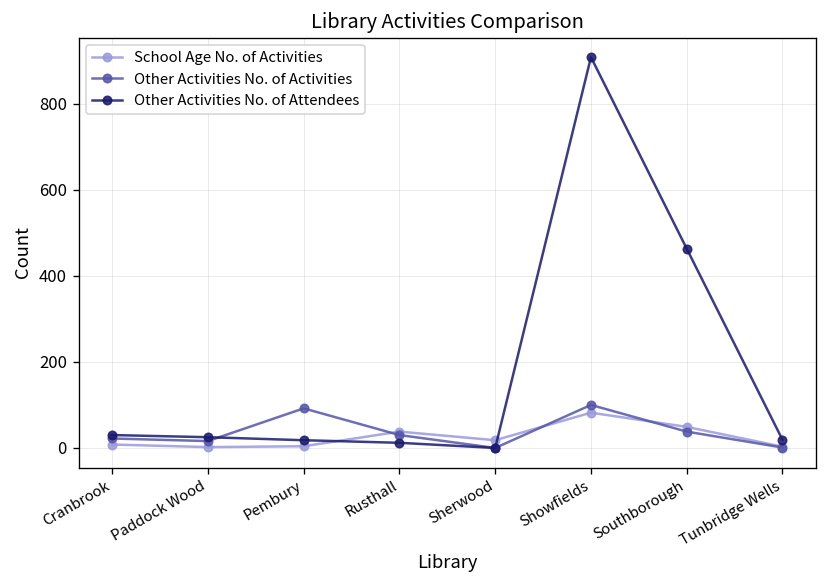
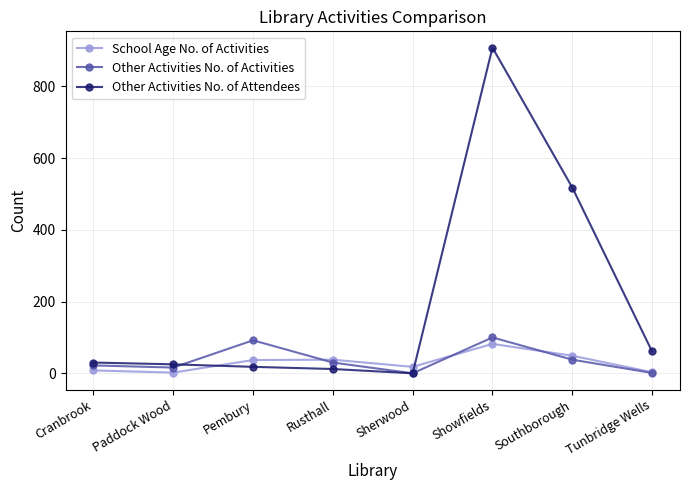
  {
    "School Age No. of Activities": {
      "Cranbrook": 10,
      "Paddock Wood": 0,
-     "Pembury": 0,
+     "Pembury": 40,
      "Rusthall": 40,
      "Sherwood": 20,
      "Showfields": 80,
      "Southborough": 50
    },
    "Other Activities No. of Activities": {
      "Cranbrook": 20,
      "Paddock Wood": 20,
      "Pembury": 90,
      "Rusthall": 30,
      "Showfields": 100,
      "Southborough": 40
    },
    "Other Activities No. of Attendees": {
      "Cranbrook": 30,
      "Paddock Wood": 30,
      "Pembury": 20,
      "Rusthall": 10,
      "Showfields": 910,
-     "Southborough": 460,
-     "Tunbridge Wells": 20
+     "Southborough": 520,
+     "Tunbridge Wells": 60
    }
  }
